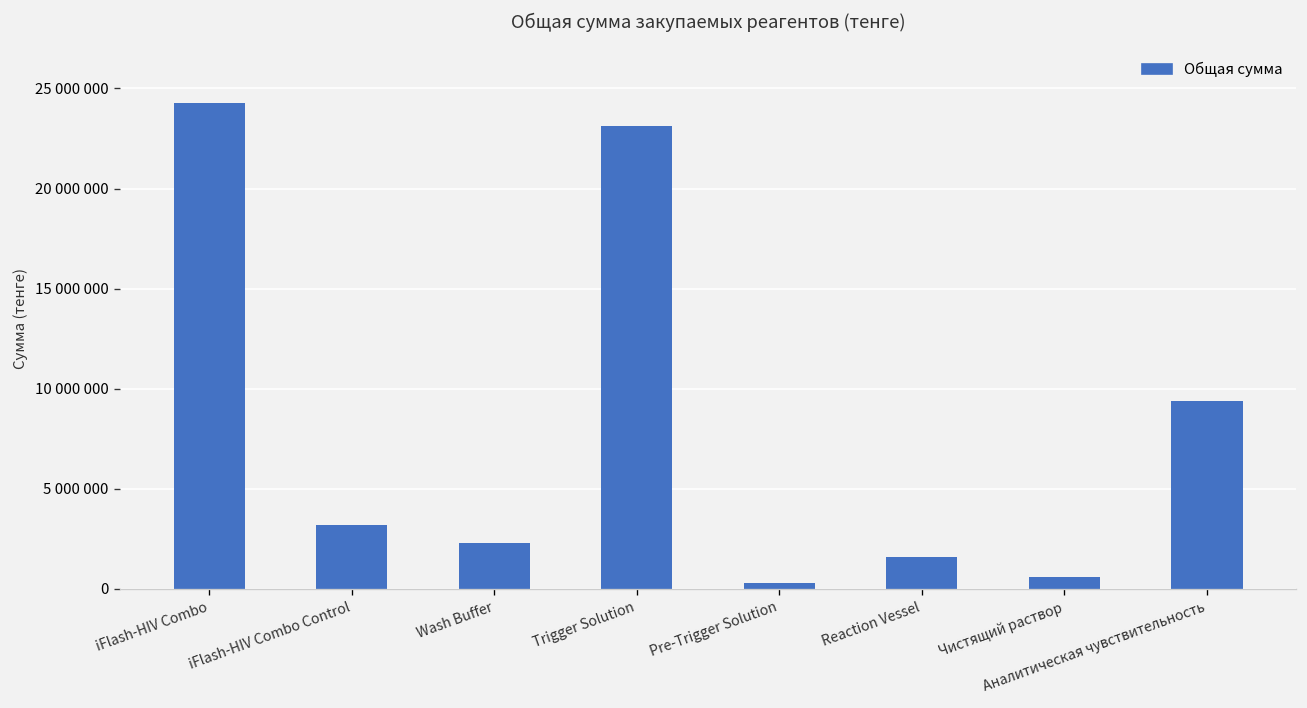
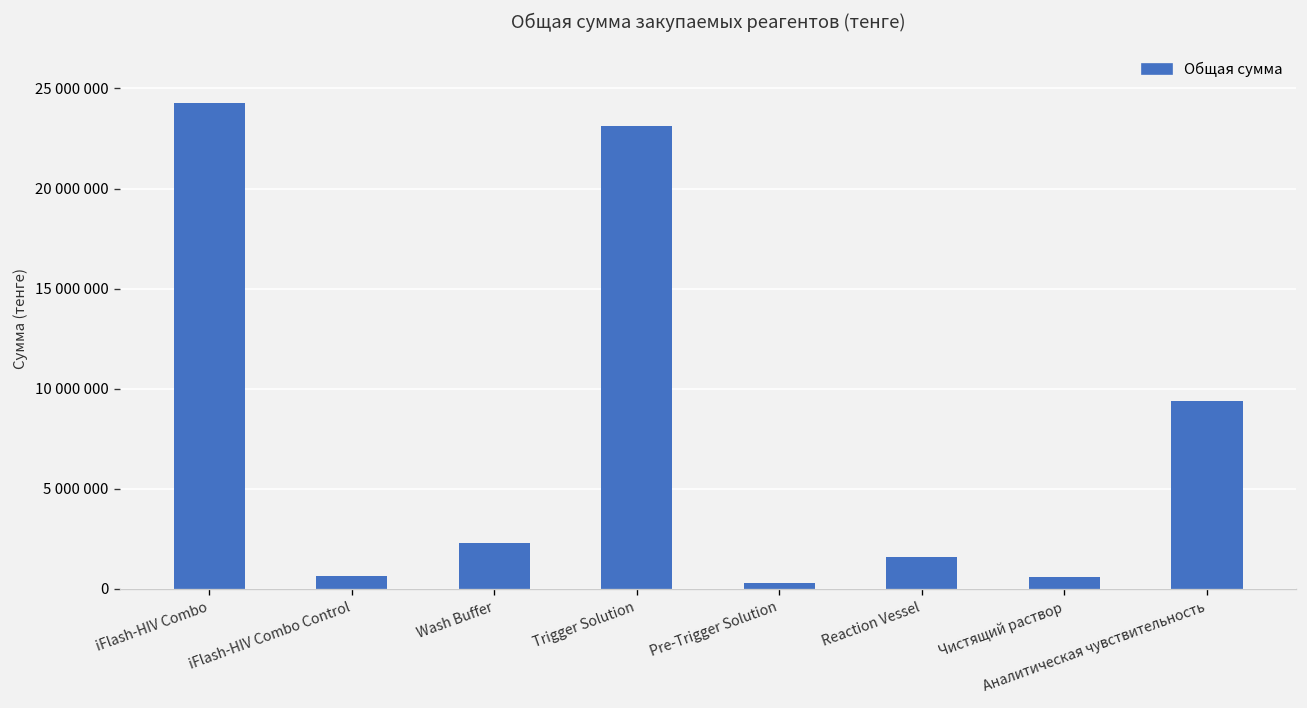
  {
    "iFlash-HIV Combo": 24300000,
-   "iFlash-HIV Combo Control": 3200000,
+   "iFlash-HIV Combo Control": 600000,
    "Wash Buffer": 2300000,
    "Trigger Solution": 23100000,
    "Pre-Trigger Solution": 300000,
    "Reaction Vessel": 1600000,
    "Чистящий раствор": 600000,
    "Аналитическая чувствительность": 9400000
  }
